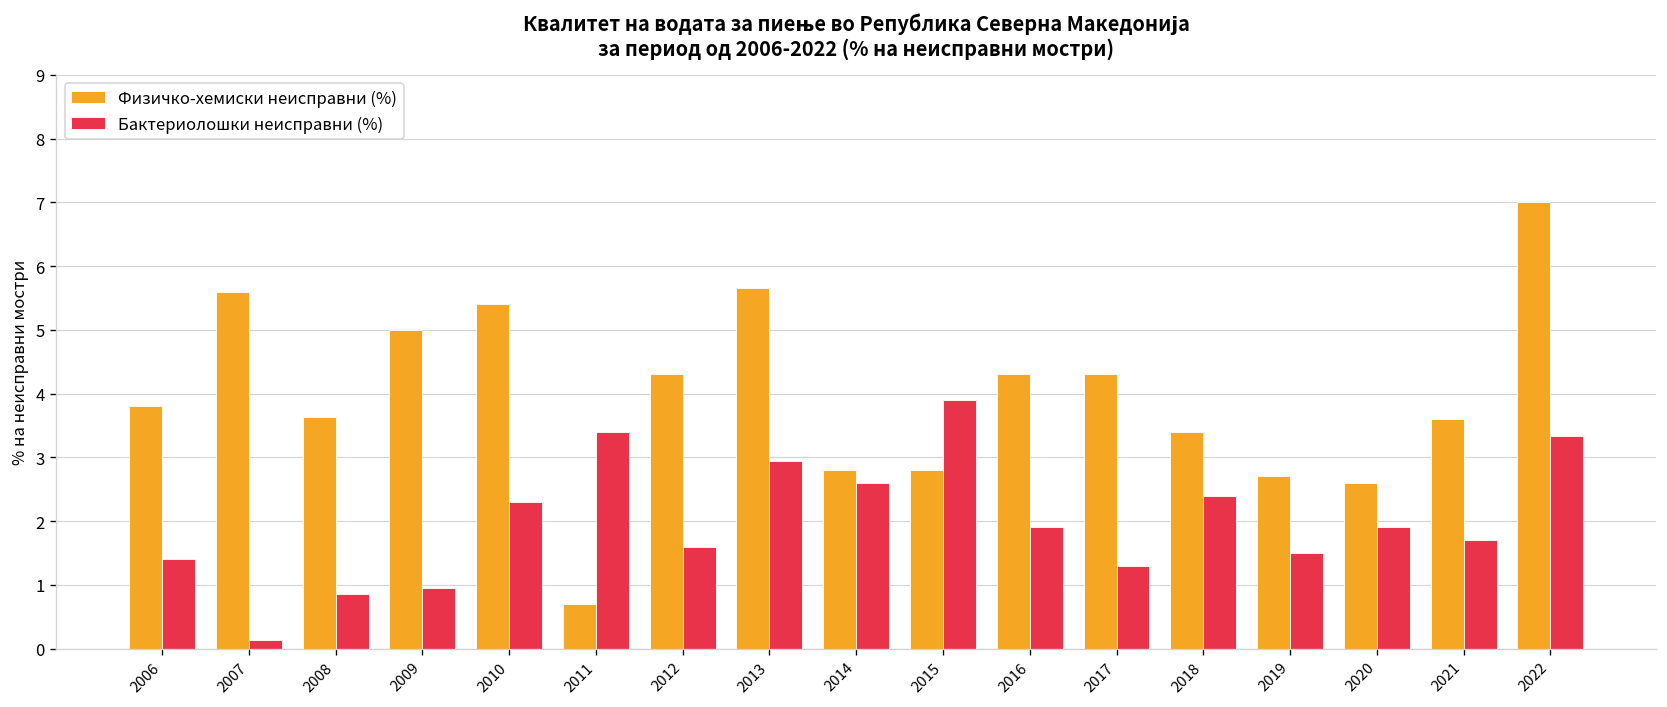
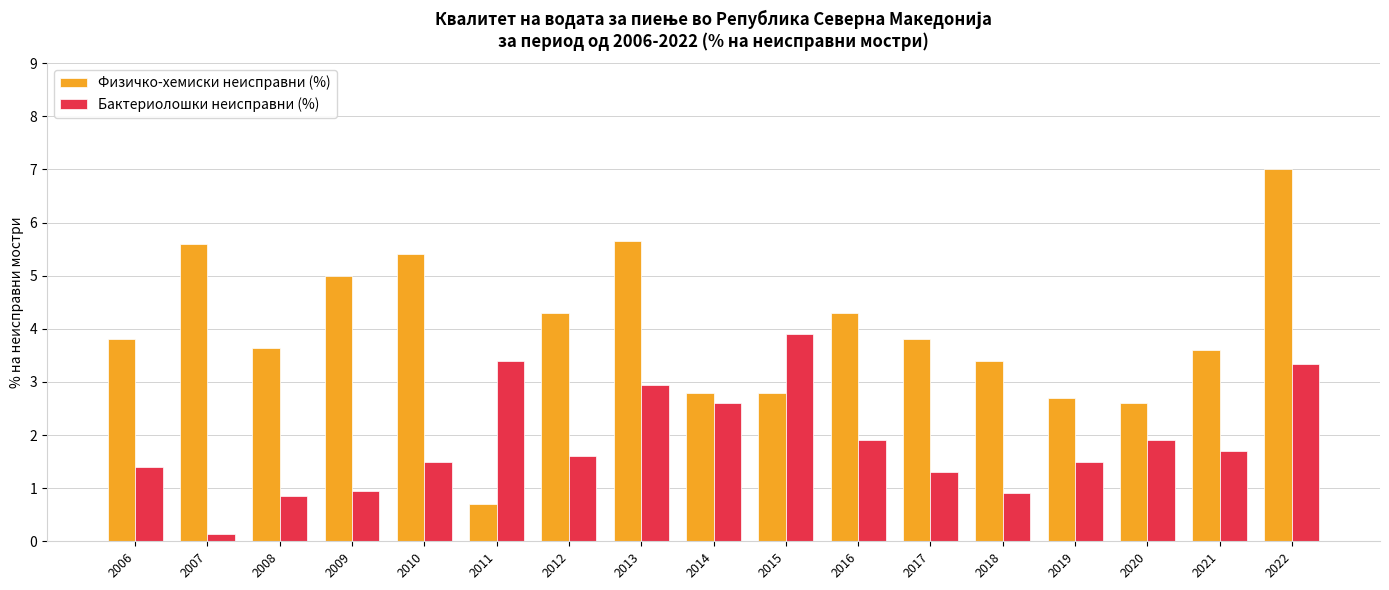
  {
    "Физичко-хемиски неисправни (%)": {
      "2006": 3.8,
      "2007": 5.6,
      "2008": 3.6,
      "2009": 5.0,
      "2010": 5.4,
      "2011": 0.7,
      "2012": 4.3,
      "2013": 5.7,
      "2014": 2.8,
      "2015": 2.8,
      "2016": 4.3,
-     "2017": 4.3,
+     "2017": 3.8,
      "2018": 3.4,
      "2019": 2.7,
      "2020": 2.6,
      "2021": 3.6,
      "2022": 7.0
    },
    "Бактериолошки неисправни (%)": {
      "2006": 1.4,
      "2007": 0.1,
      "2008": 0.9,
      "2009": 1.0,
-     "2010": 2.3,
+     "2010": 1.5,
      "2011": 3.4,
      "2012": 1.6,
      "2013": 3.0,
      "2014": 2.6,
      "2015": 3.9,
      "2016": 1.9,
      "2017": 1.3,
-     "2018": 2.4,
+     "2018": 0.9,
      "2019": 1.5,
      "2020": 1.9,
      "2021": 1.7,
      "2022": 3.3
    }
  }
